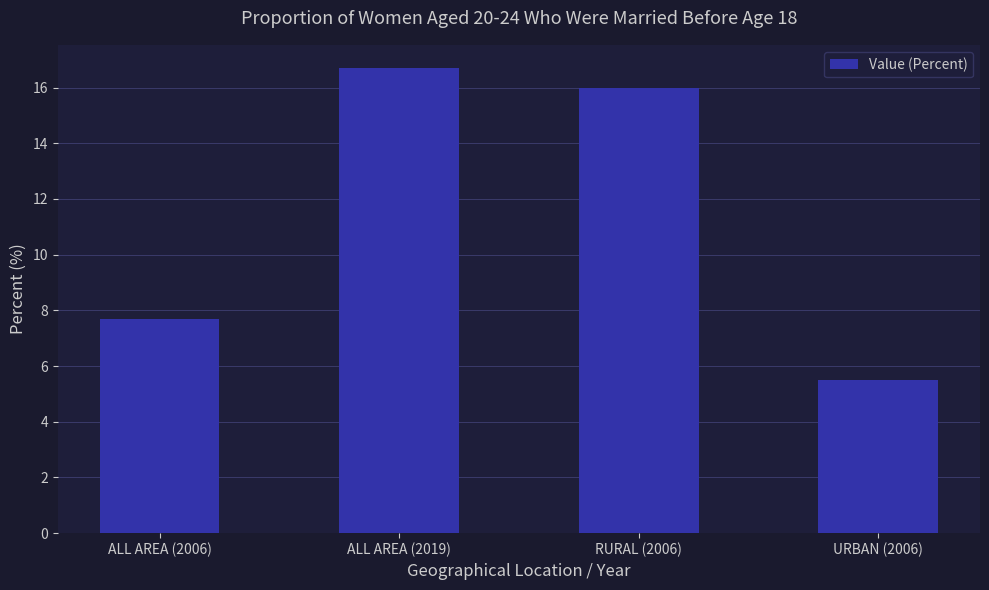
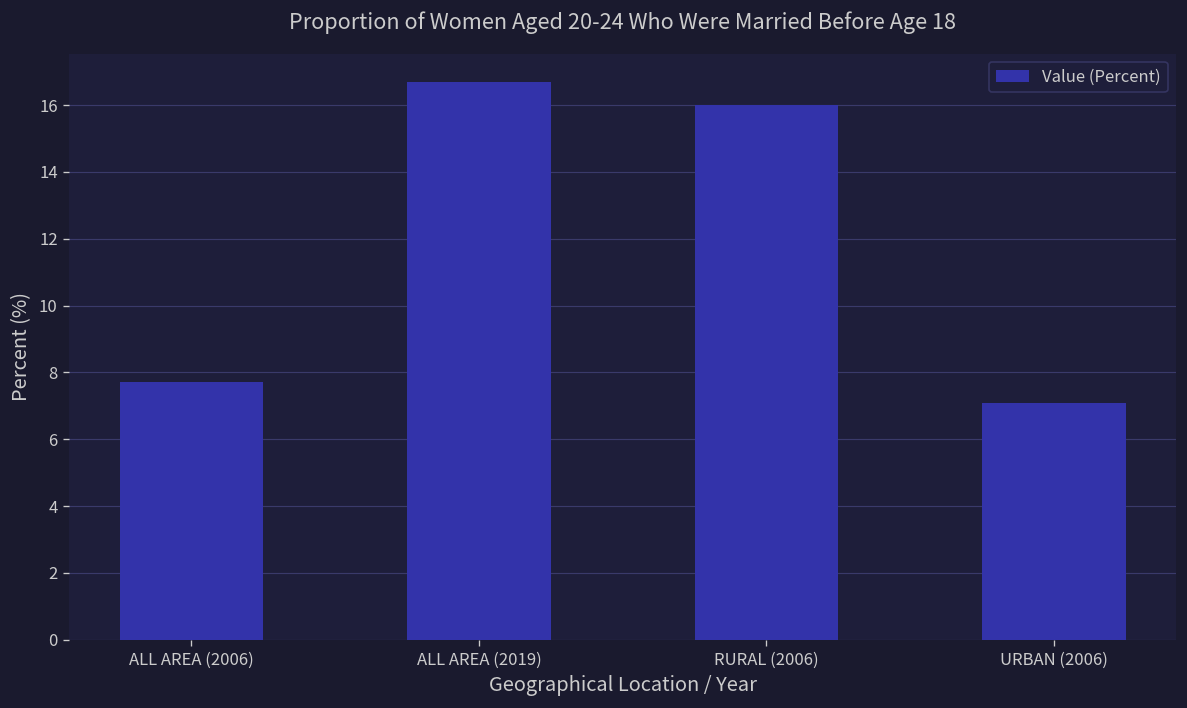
  {
    "ALL AREA (2006)": 7.7,
    "ALL AREA (2019)": 16.7,
    "RURAL (2006)": 16.0,
-   "URBAN (2006)": 5.5
+   "URBAN (2006)": 7.1
  }
